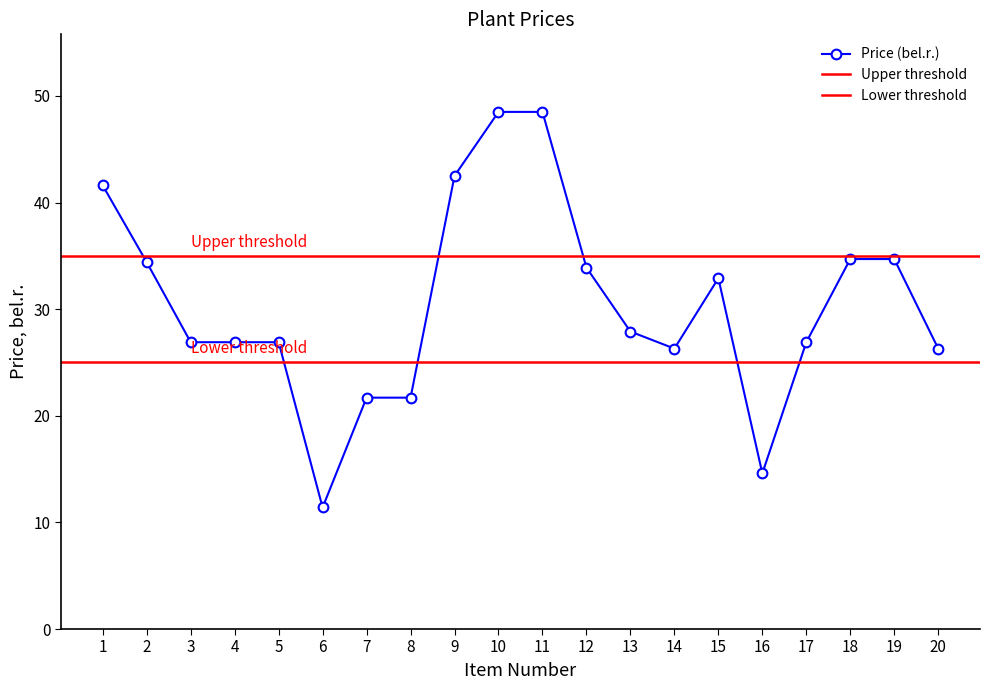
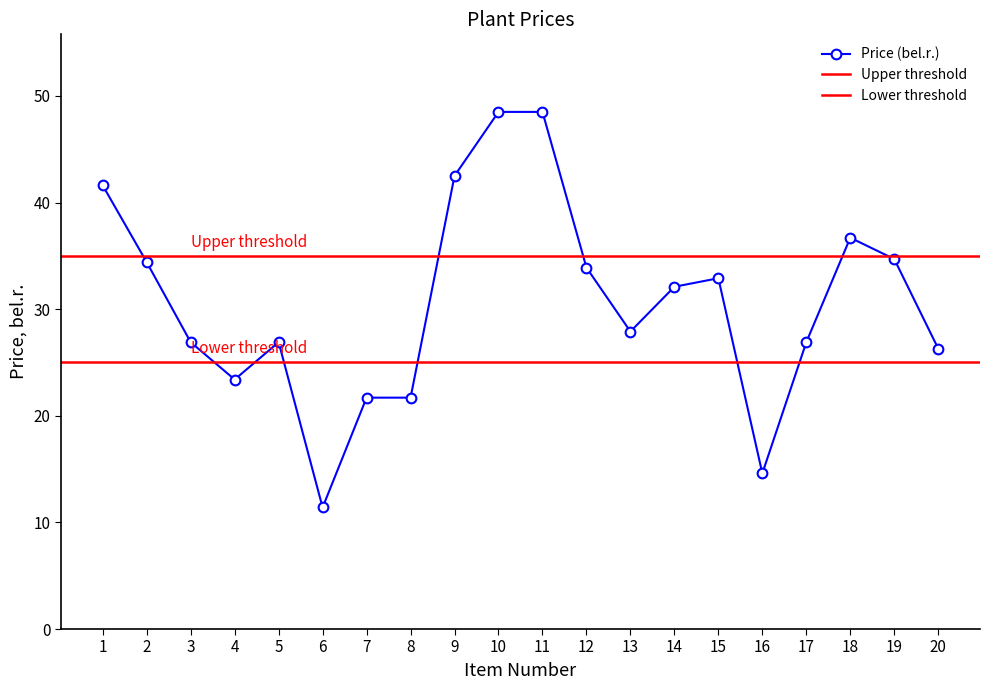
  {
    "1": 41.6,
    "2": 34.4,
    "3": 26.9,
-   "4": 26.9,
+   "4": 23.4,
    "5": 26.9,
    "6": 11.4,
    "7": 21.7,
    "8": 21.7,
    "9": 42.5,
    "10": 48.5,
    "11": 48.5,
    "12": 33.9,
    "13": 27.9,
-   "14": 26.3,
+   "14": 32.1,
    "15": 32.9,
    "16": 14.6,
    "17": 26.9,
-   "18": 34.7,
+   "18": 36.7,
    "19": 34.7,
    "20": 26.3
  }
